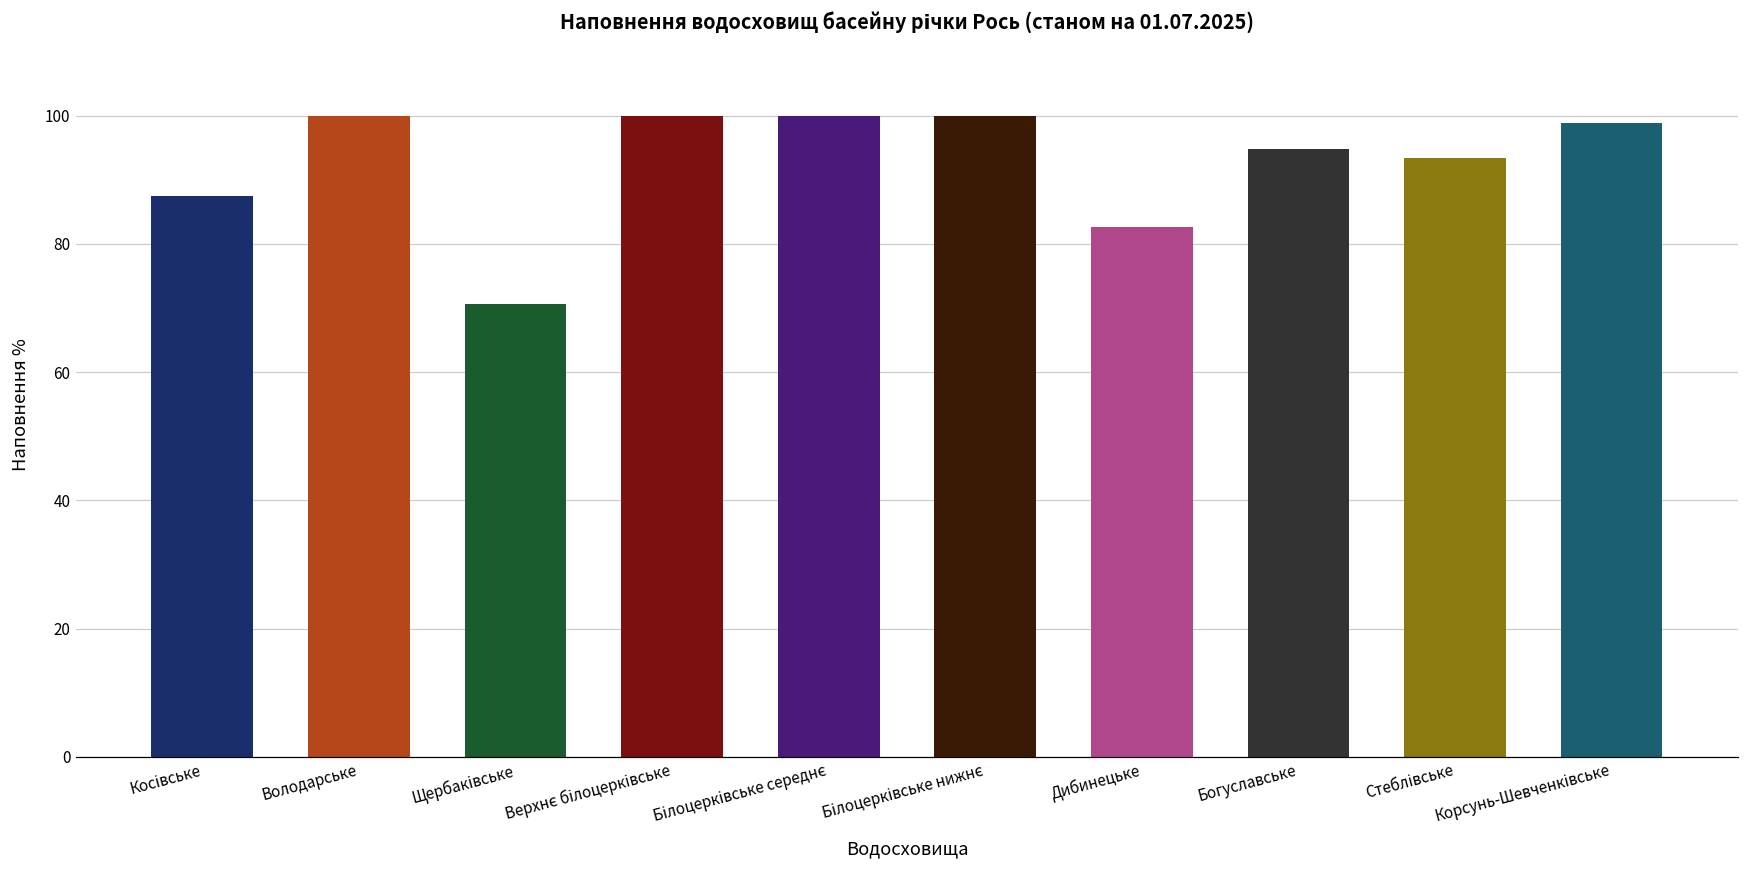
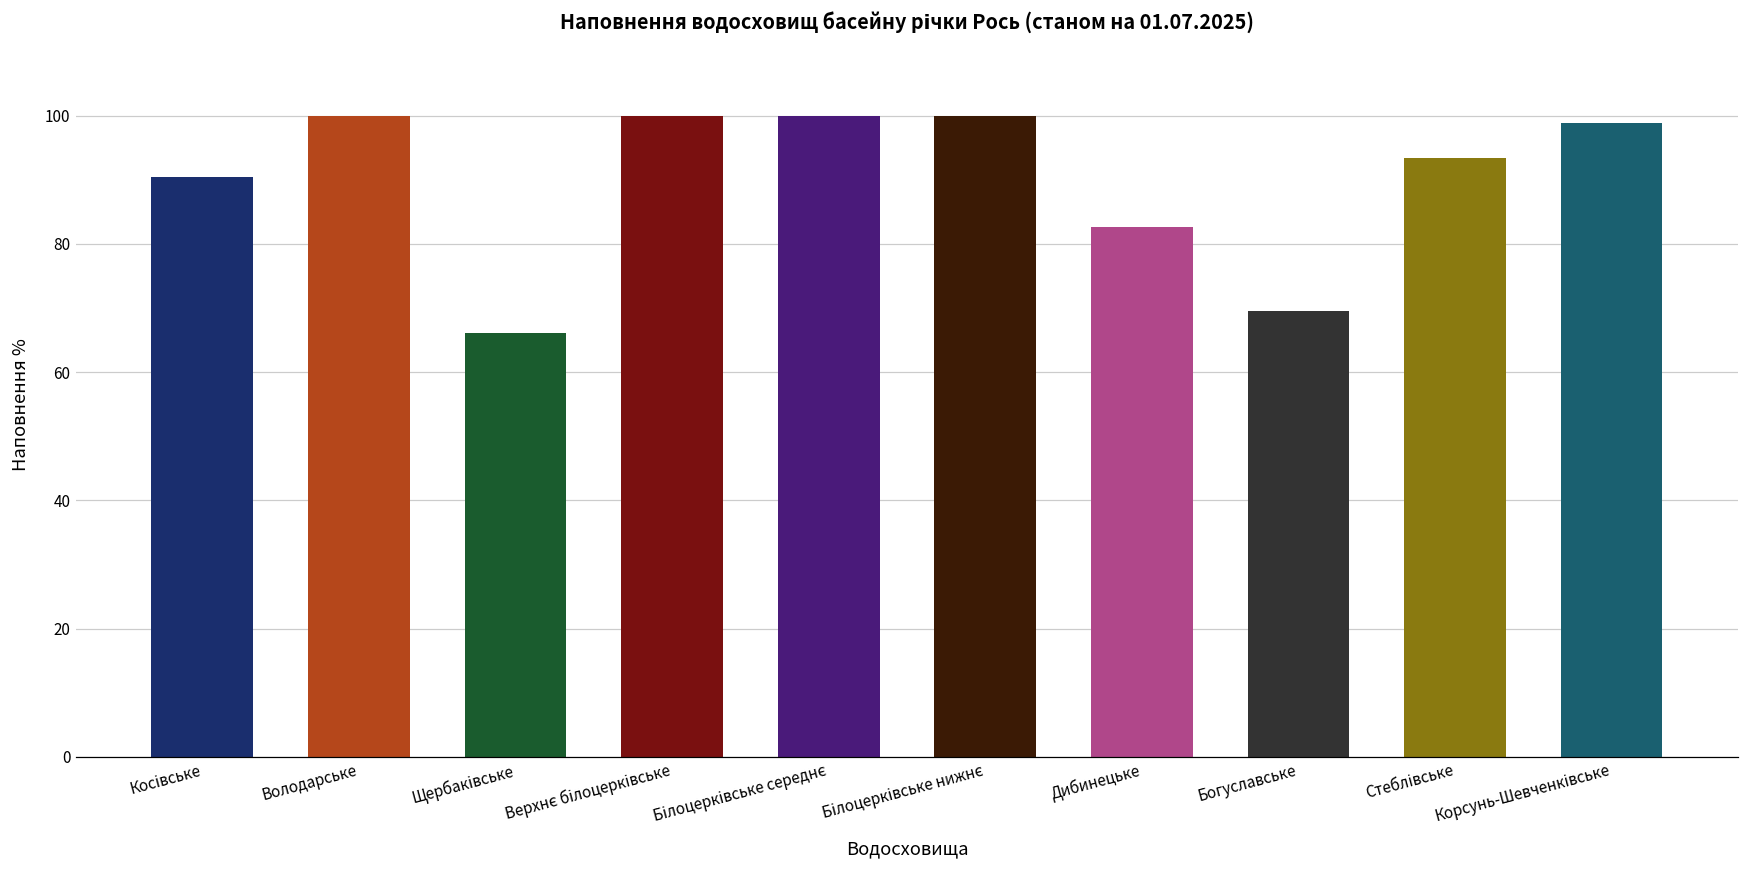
  {
-   "Косівське": 88,
+   "Косівське": 90,
    "Володарське": 100,
-   "Щербаківське": 71,
+   "Щербаківське": 66,
    "Верхнє білоцерківське": 100,
    "Білоцерківське середнє": 100,
    "Білоцерківське нижнє": 100,
    "Дибинецьке": 83,
-   "Богуславське": 95,
+   "Богуславське": 70,
    "Стеблівське": 93,
    "Корсунь-Шевченківське": 99
  }
